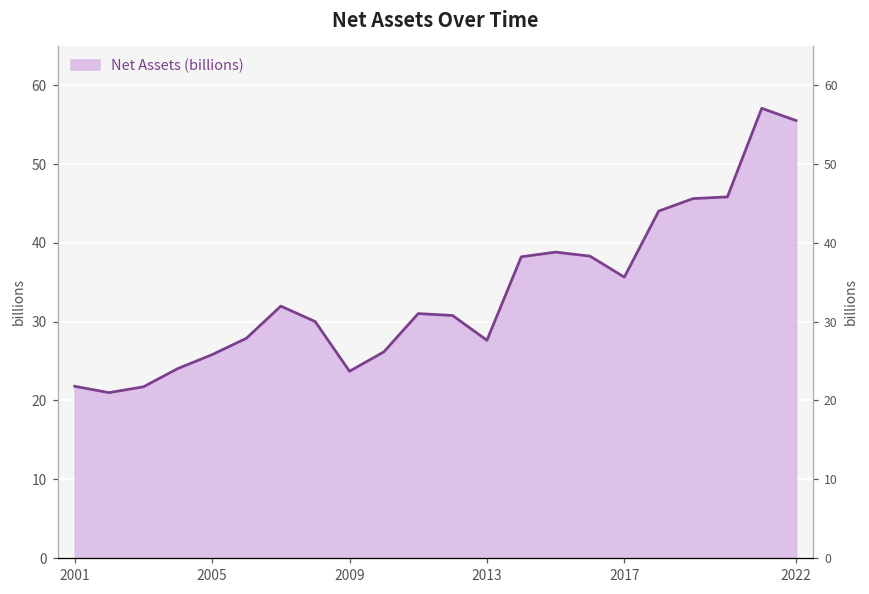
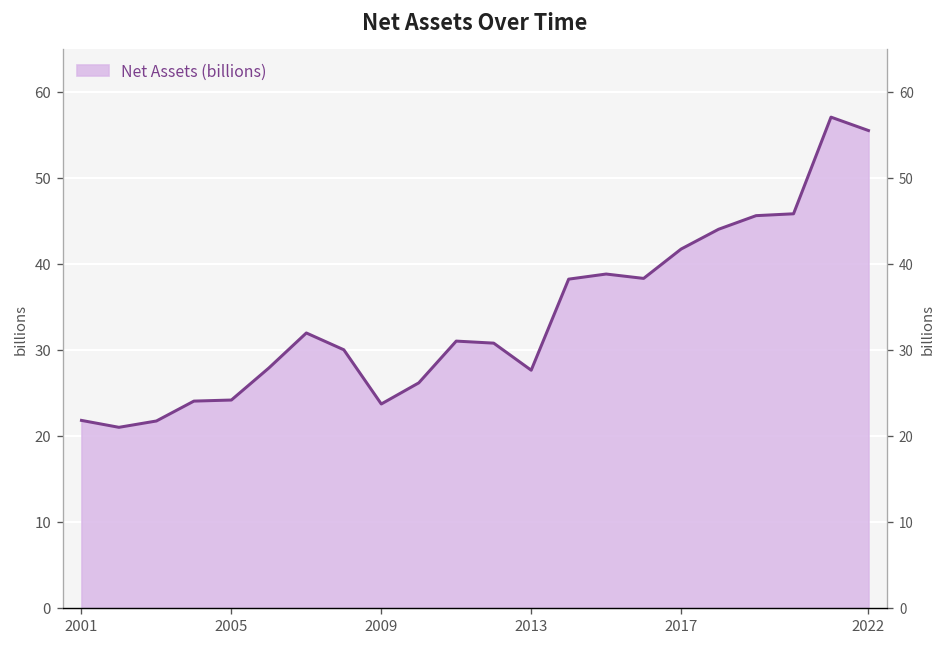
  {
    "2001": 22,
-   "2005": 26,
+   "2005": 24,
    "2009": 24,
    "2013": 28,
-   "2017": 36,
+   "2017": 42,
    "2022": 56
  }
